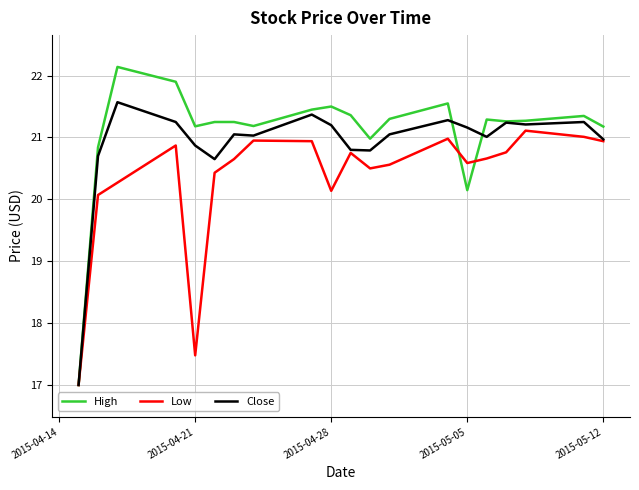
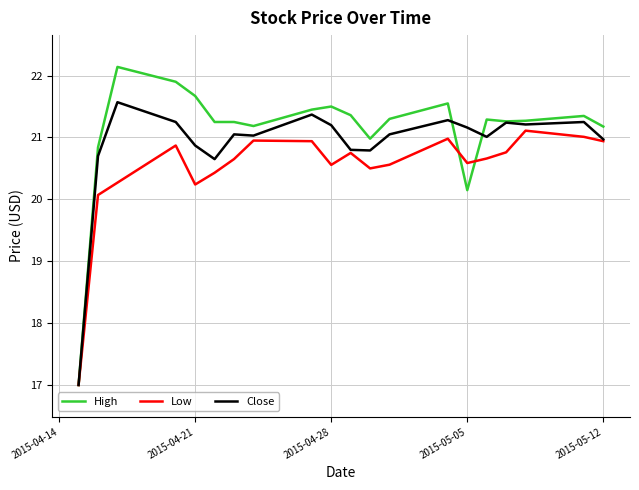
  {
    "High": {
-     "2015-04-21": 21.2,
+     "2015-04-21": 21.7,
      "2015-04-28": 21.5,
      "2015-05-05": 20.1,
      "2015-05-12": 21.2
    },
    "Low": {
-     "2015-04-21": 17.5,
-     "2015-04-28": 20.1,
+     "2015-04-21": 20.2,
+     "2015-04-28": 20.6,
      "2015-05-05": 20.6
    },
    "Close": {
      "2015-04-21": 20.9,
      "2015-04-28": 21.2,
      "2015-05-05": 21.2
    }
  }
